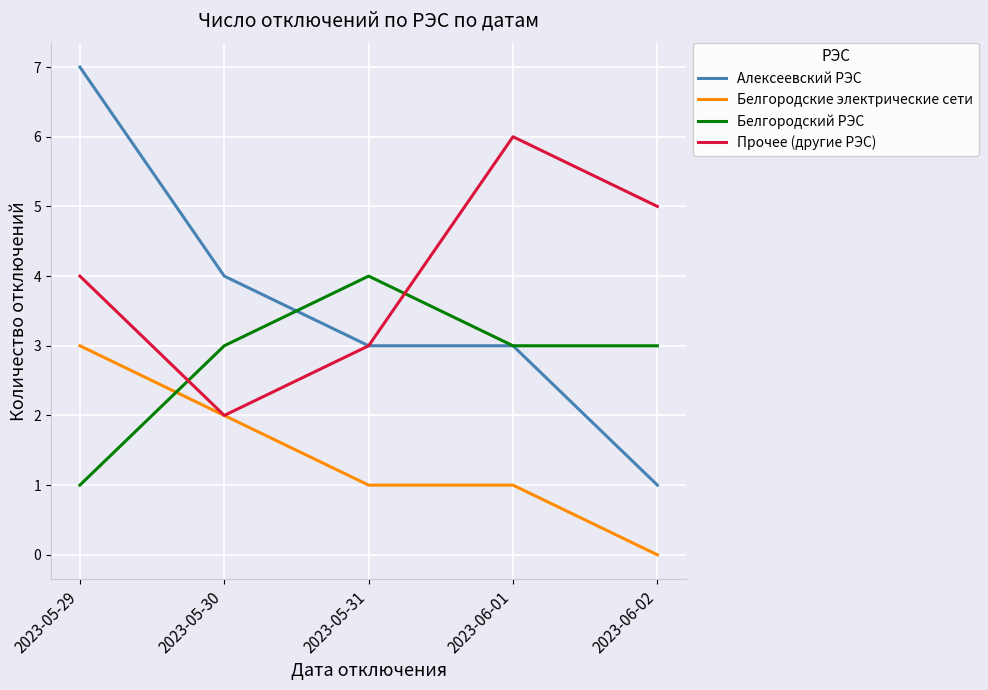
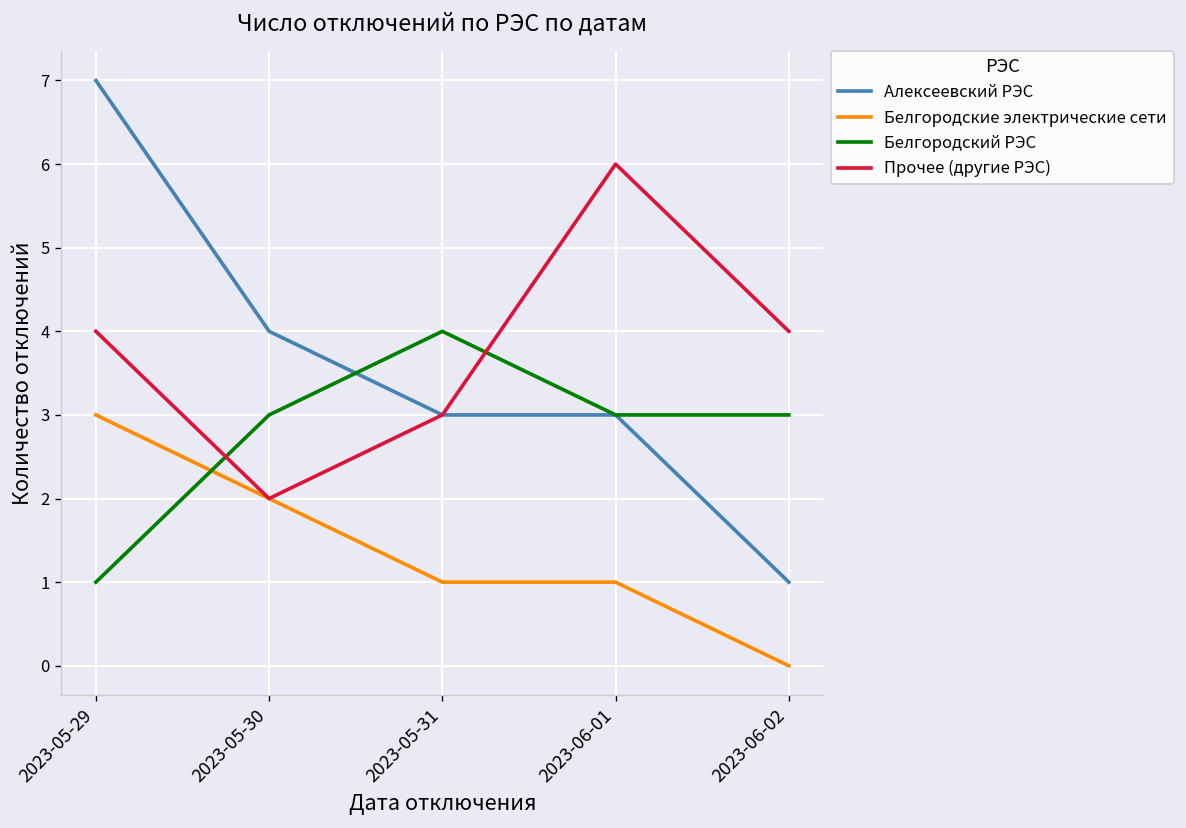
  {
    "Алексеевский РЭС": {
      "2023-05-29": 7,
      "2023-05-30": 4,
      "2023-06-02": 1
    },
    "Белгородские электрические сети": {
      "2023-05-29": 3,
      "2023-05-31": 1,
      "2023-06-01": 1,
      "2023-06-02": 0
    },
    "Белгородский РЭС": {
      "2023-05-29": 1,
      "2023-05-30": 3,
      "2023-05-31": 4,
      "2023-06-02": 3
    },
    "Прочее (другие РЭС)": {
      "2023-05-29": 4,
      "2023-06-01": 6,
-     "2023-06-02": 5
+     "2023-06-02": 4
    }
  }
